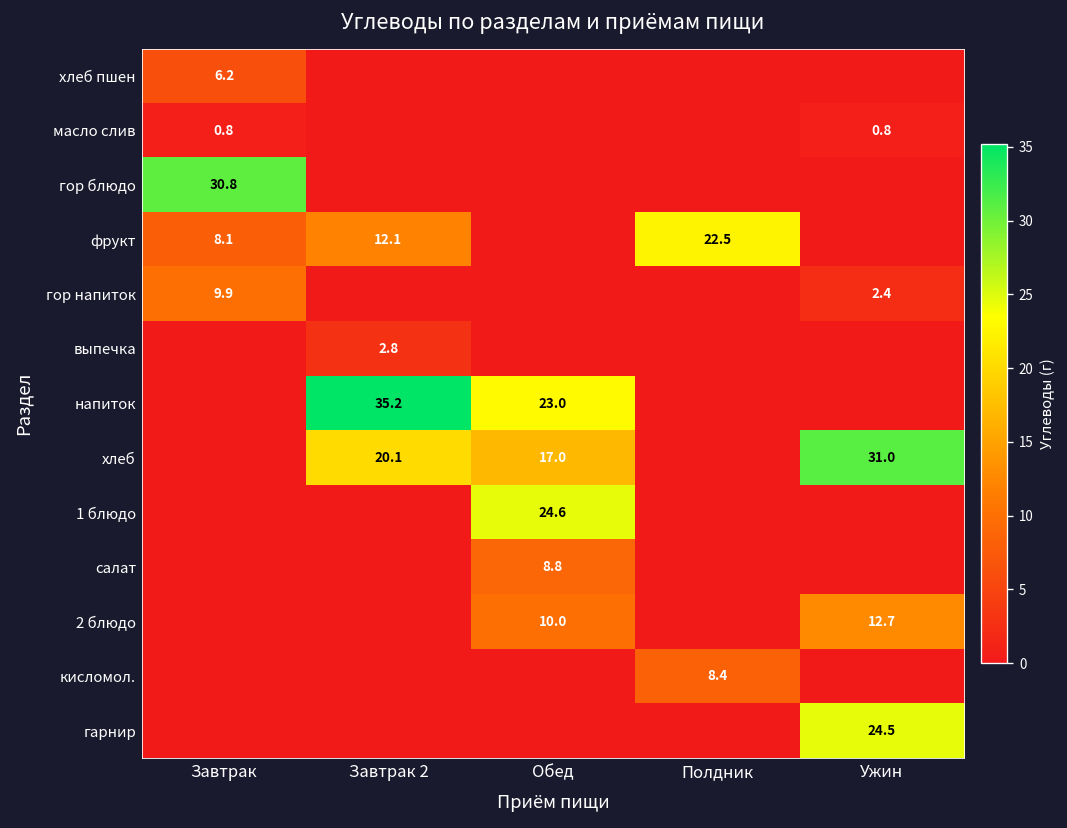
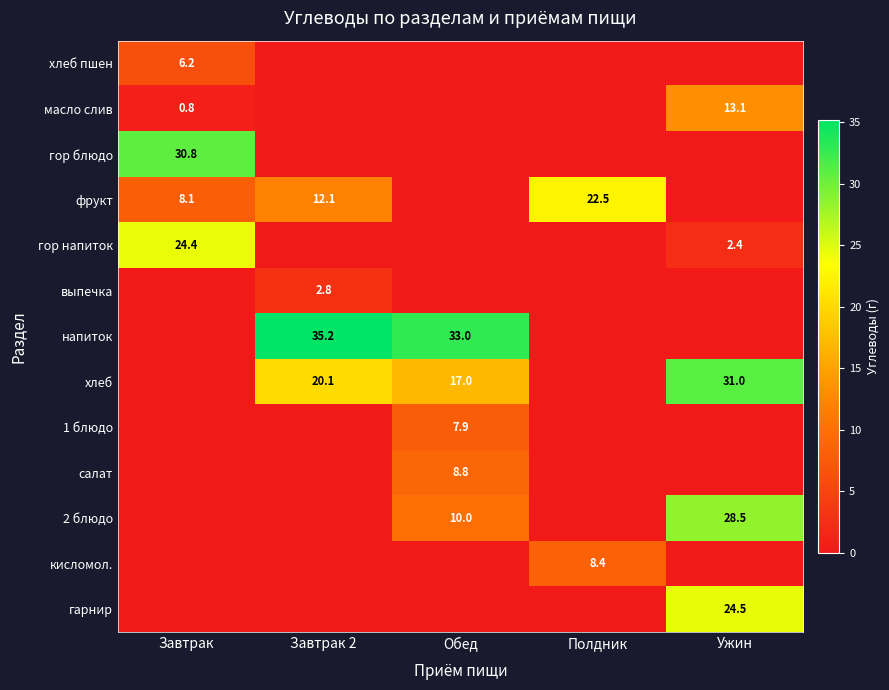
  {
    "хлеб пшен": {
      "Завтрак": 6.2
    },
    "масло слив": {
      "Завтрак": 0.8,
-     "Ужин": 0.8
+     "Ужин": 13.1
    },
    "гор блюдо": {
      "Завтрак": 30.8
    },
    "фрукт": {
      "Завтрак": 8.1,
      "Завтрак 2": 12.1,
      "Полдник": 22.5
    },
    "гор напиток": {
-     "Завтрак": 9.9,
+     "Завтрак": 24.4,
      "Ужин": 2.4
    },
    "выпечка": {
      "Завтрак 2": 2.8
    },
    "напиток": {
      "Завтрак 2": 35.2,
-     "Обед": 23.0
+     "Обед": 33.0
    },
    "хлеб": {
      "Завтрак 2": 20.1,
      "Обед": 17.0,
      "Ужин": 31.0
    },
    "1 блюдо": {
-     "Обед": 24.6
+     "Обед": 7.9
    },
    "салат": {
      "Обед": 8.8
    },
    "2 блюдо": {
      "Обед": 10.0,
-     "Ужин": 12.7
+     "Ужин": 28.5
    },
    "кисломол.": {
      "Полдник": 8.4
    },
    "гарнир": {
      "Ужин": 24.5
    }
  }
